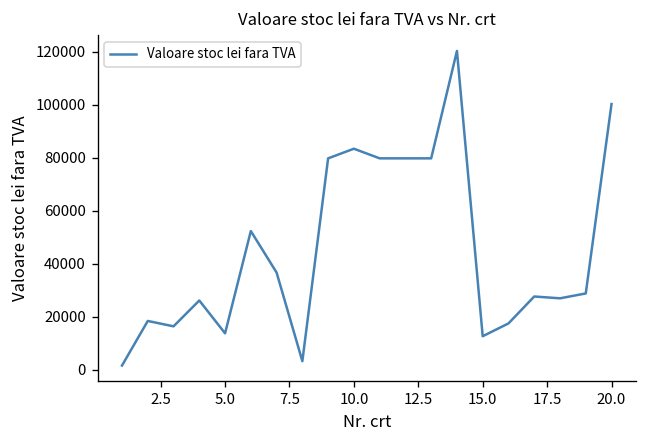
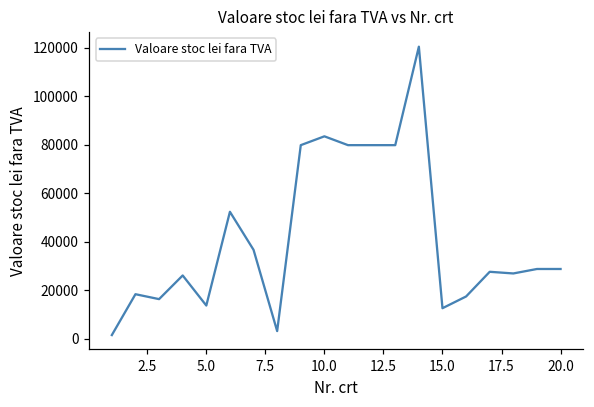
  {
    "5.0": 14000,
    "10.0": 83000,
    "15.0": 13000,
-   "20.0": 100000
+   "20.0": 29000
  }
